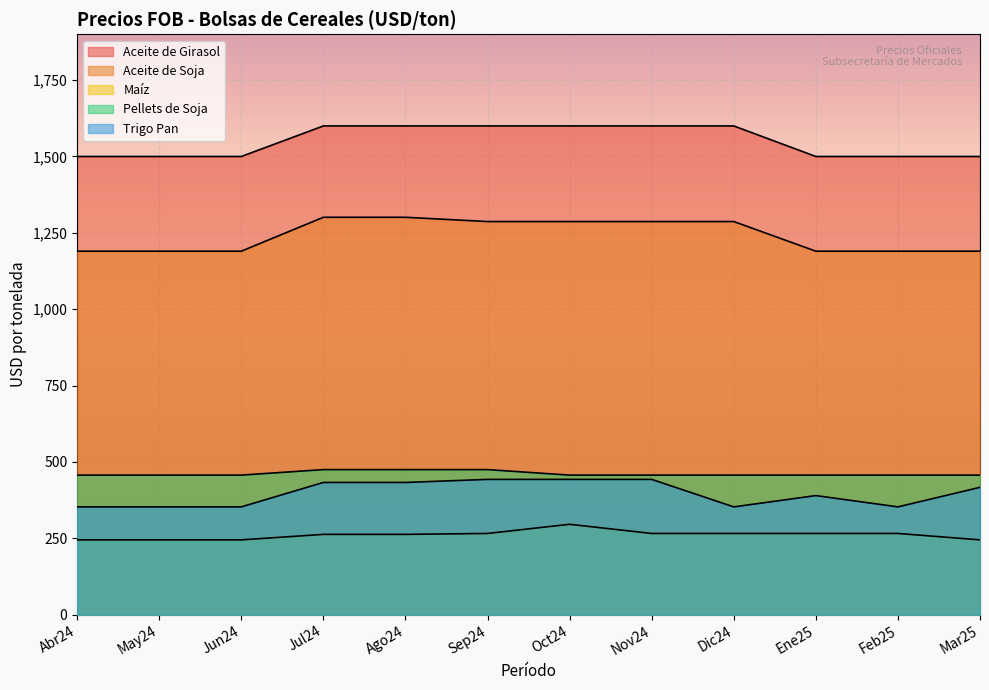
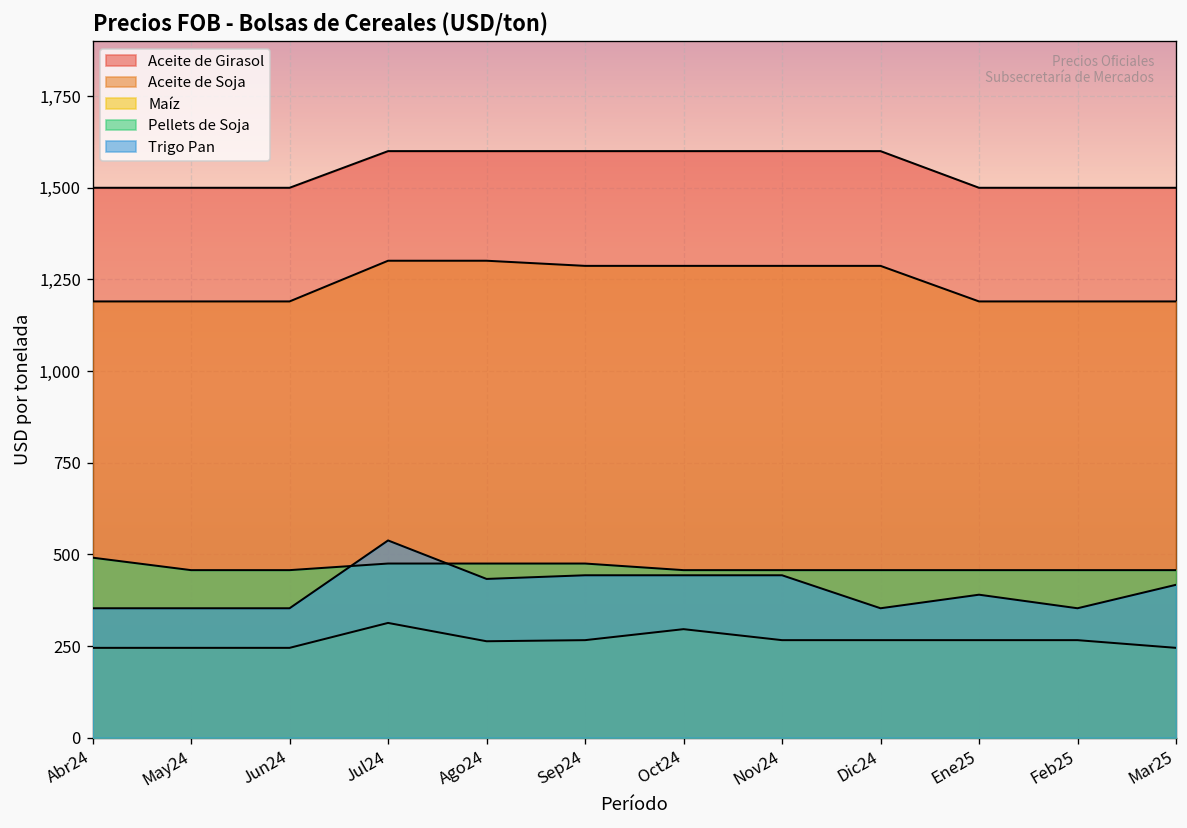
  {
    "Maíz": {
      "Abr24": 250,
      "May24": 250,
      "Jun24": 250,
-     "Jul24": 260,
+     "Jul24": 310,
      "Ago24": 260,
      "Sep24": 270,
      "Oct24": 300,
      "Nov24": 270,
      "Dic24": 270,
      "Ene25": 270,
      "Feb25": 270,
      "Mar25": 250
    },
    "Pellets de Soja": {
-     "Abr24": 460,
+     "Abr24": 490,
      "May24": 460,
      "Jun24": 460,
      "Jul24": 480,
      "Ago24": 480,
      "Sep24": 480,
      "Oct24": 460,
      "Nov24": 460,
      "Dic24": 460,
      "Ene25": 460,
      "Feb25": 460,
      "Mar25": 460
    },
    "Trigo Pan": {
      "Abr24": 350,
      "May24": 350,
      "Jun24": 350,
-     "Jul24": 430,
+     "Jul24": 540,
      "Ago24": 430,
      "Sep24": 440,
      "Oct24": 440,
      "Nov24": 440,
      "Dic24": 350,
      "Ene25": 390,
      "Feb25": 350,
      "Mar25": 420
    }
  }
